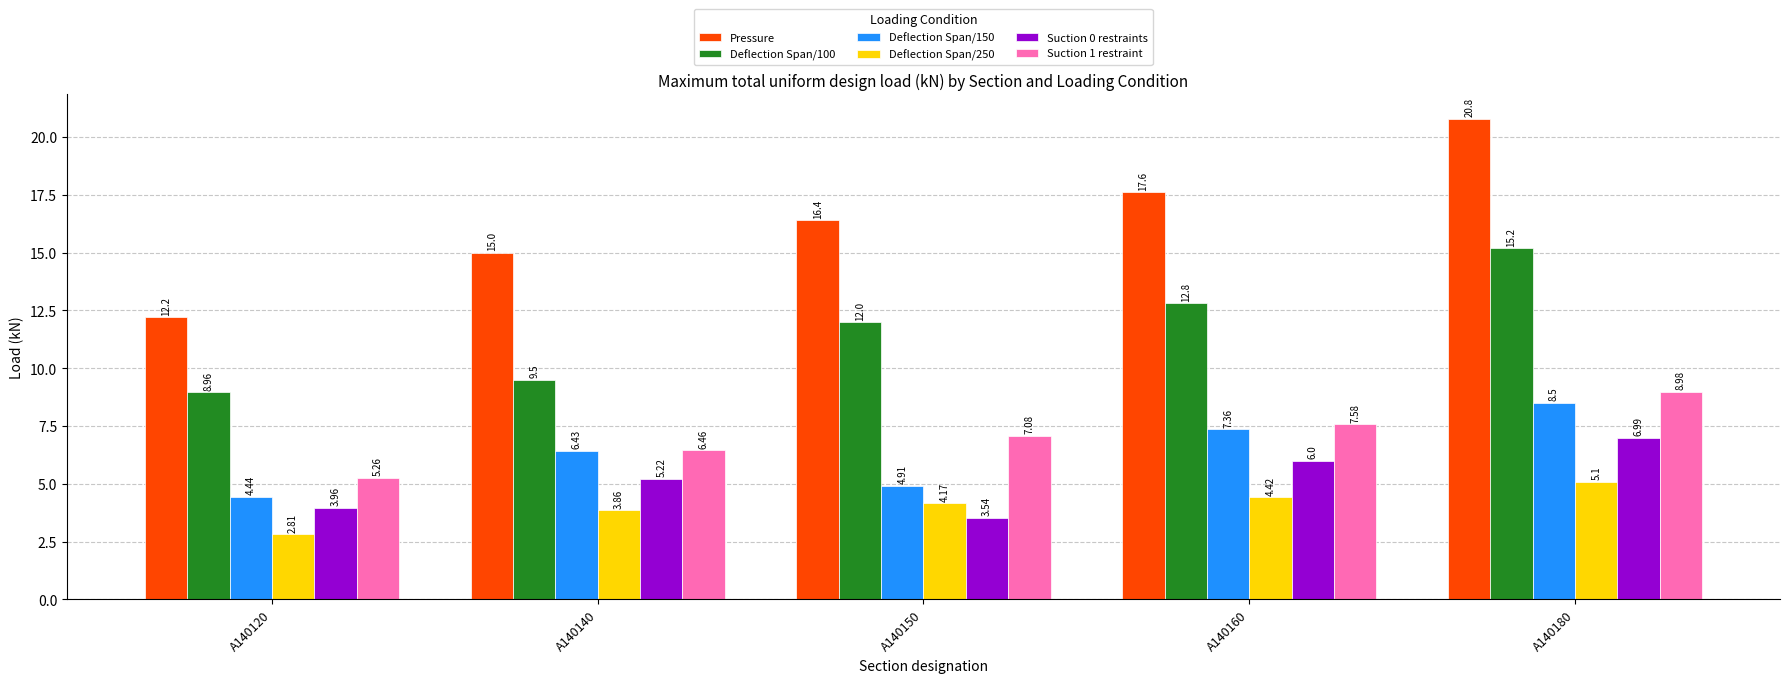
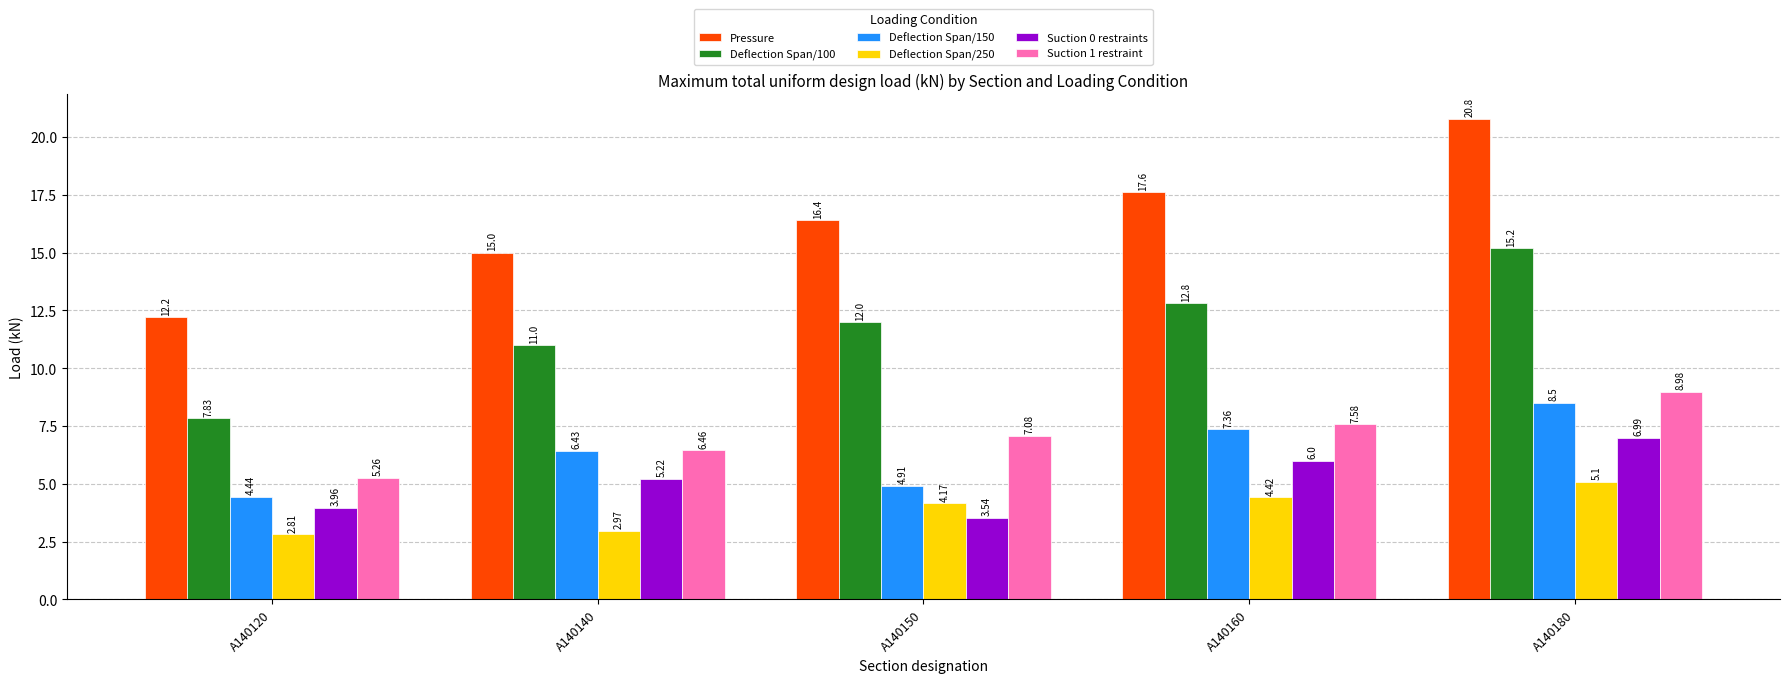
  {
    "Pressure": {
      "A140120": 12.2,
      "A140140": 15.0,
      "A140150": 16.4,
      "A140160": 17.6,
      "A140180": 20.8
    },
    "Deflection Span/100": {
-     "A140120": 8.96,
-     "A140140": 9.5,
+     "A140120": 7.83,
+     "A140140": 11.0,
      "A140150": 12.0,
      "A140160": 12.8,
      "A140180": 15.2
    },
    "Deflection Span/150": {
      "A140120": 4.44,
      "A140140": 6.43,
      "A140150": 4.91,
      "A140160": 7.36,
      "A140180": 8.5
    },
    "Deflection Span/250": {
      "A140120": 2.81,
-     "A140140": 3.86,
+     "A140140": 2.97,
      "A140150": 4.17,
      "A140160": 4.42,
      "A140180": 5.1
    },
    "Suction 0 restraints": {
      "A140120": 3.96,
      "A140140": 5.22,
      "A140150": 3.54,
      "A140160": 6.0,
      "A140180": 6.99
    },
    "Suction 1 restraint": {
      "A140120": 5.26,
      "A140140": 6.46,
      "A140150": 7.08,
      "A140160": 7.58,
      "A140180": 8.98
    }
  }
